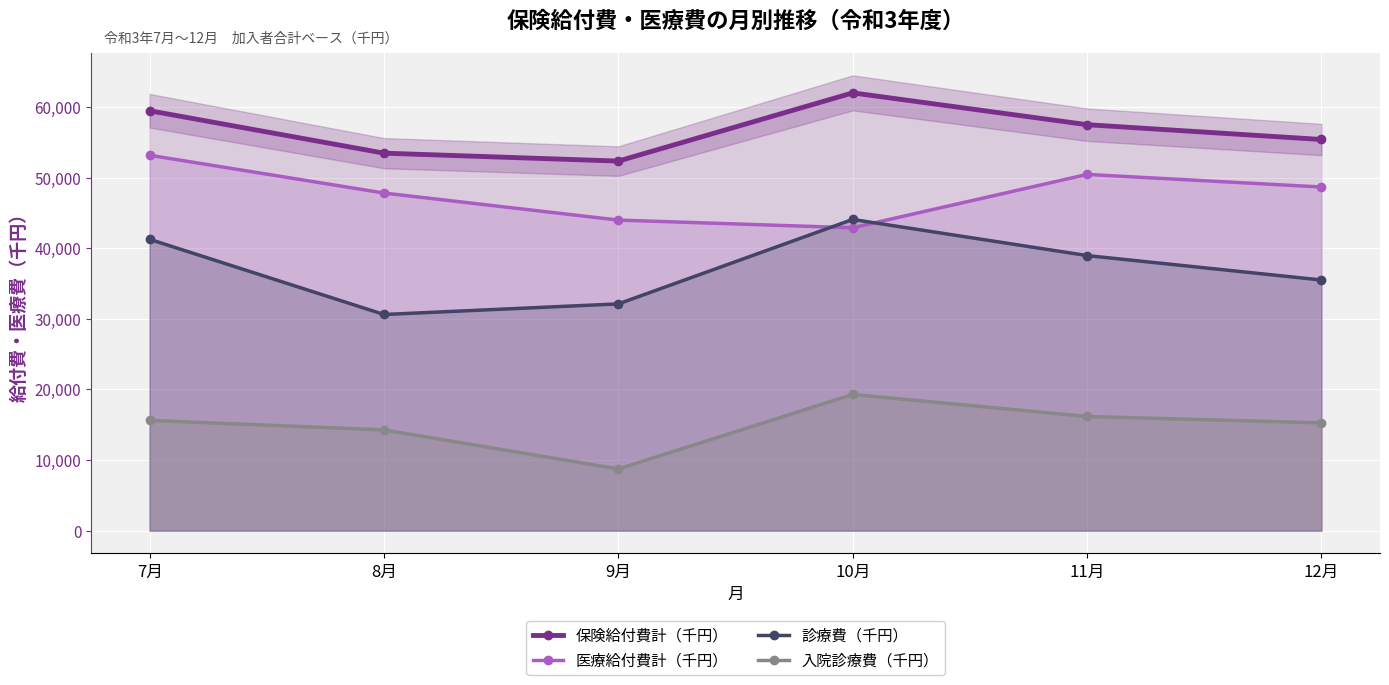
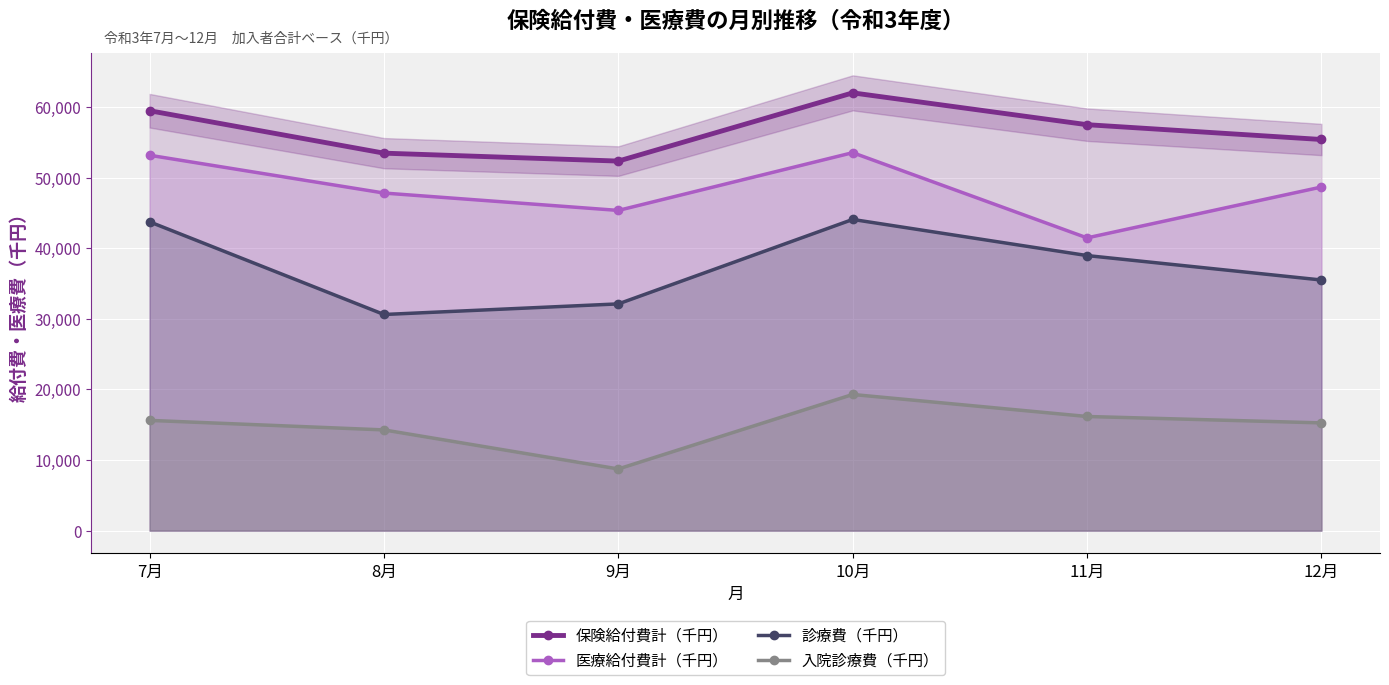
  {
    "医療給付費計（千円）": {
      "7月": "53,000",
      "8月": "48,000",
-     "9月": "44,000",
-     "10月": "43,000",
-     "11月": "50,000",
+     "9月": "45,000",
+     "10月": "54,000",
+     "11月": "41,000",
      "12月": "49,000"
    },
    "診療費（千円）": {
-     "7月": "41,000",
+     "7月": "44,000",
      "8月": "31,000",
      "9月": "32,000",
      "10月": "44,000",
      "11月": "39,000",
      "12月": "35,000"
    },
    "入院診療費（千円）": {
      "7月": "16,000",
      "8月": "14,000",
      "9月": "9,000",
      "10月": "19,000",
      "11月": "16,000",
      "12月": "15,000"
    }
  }
